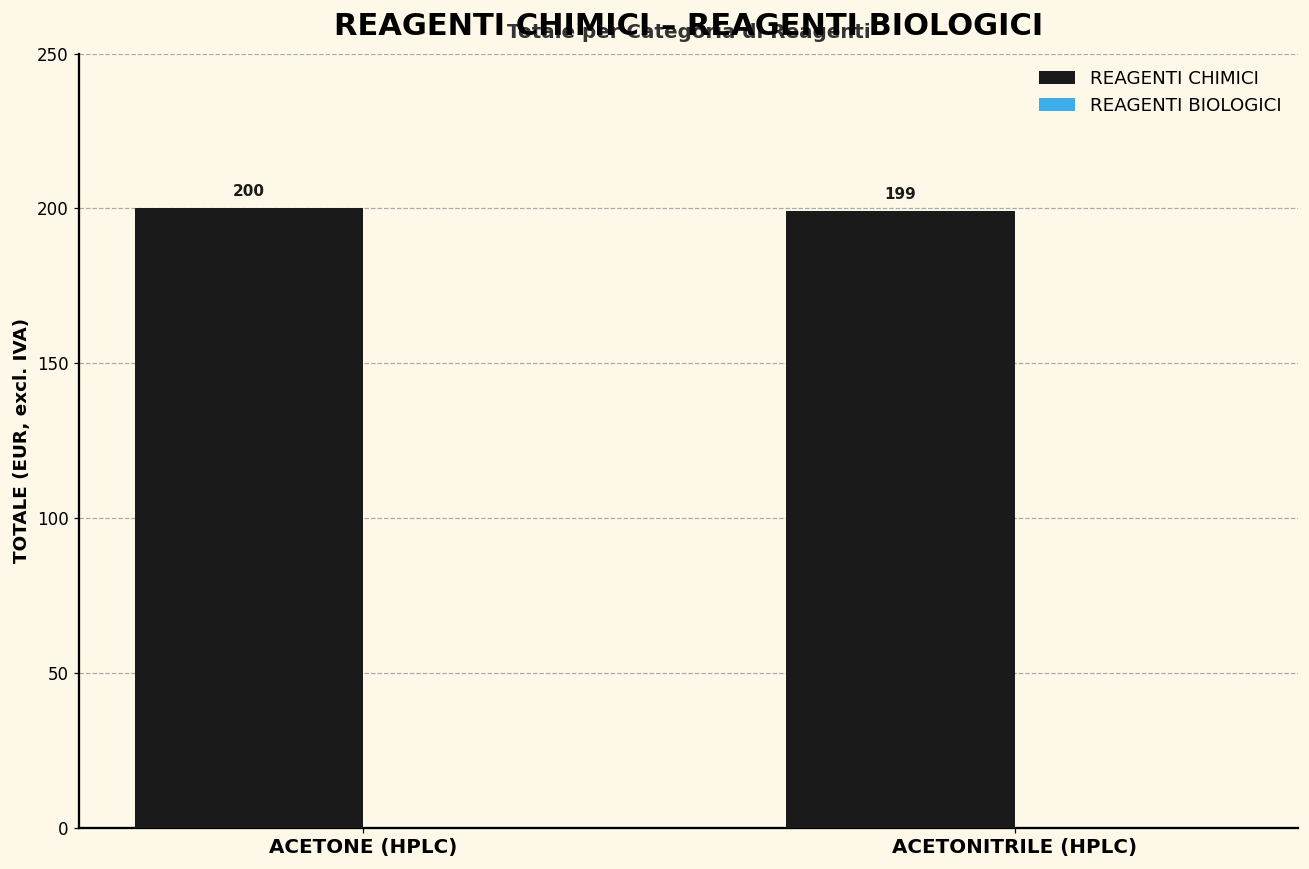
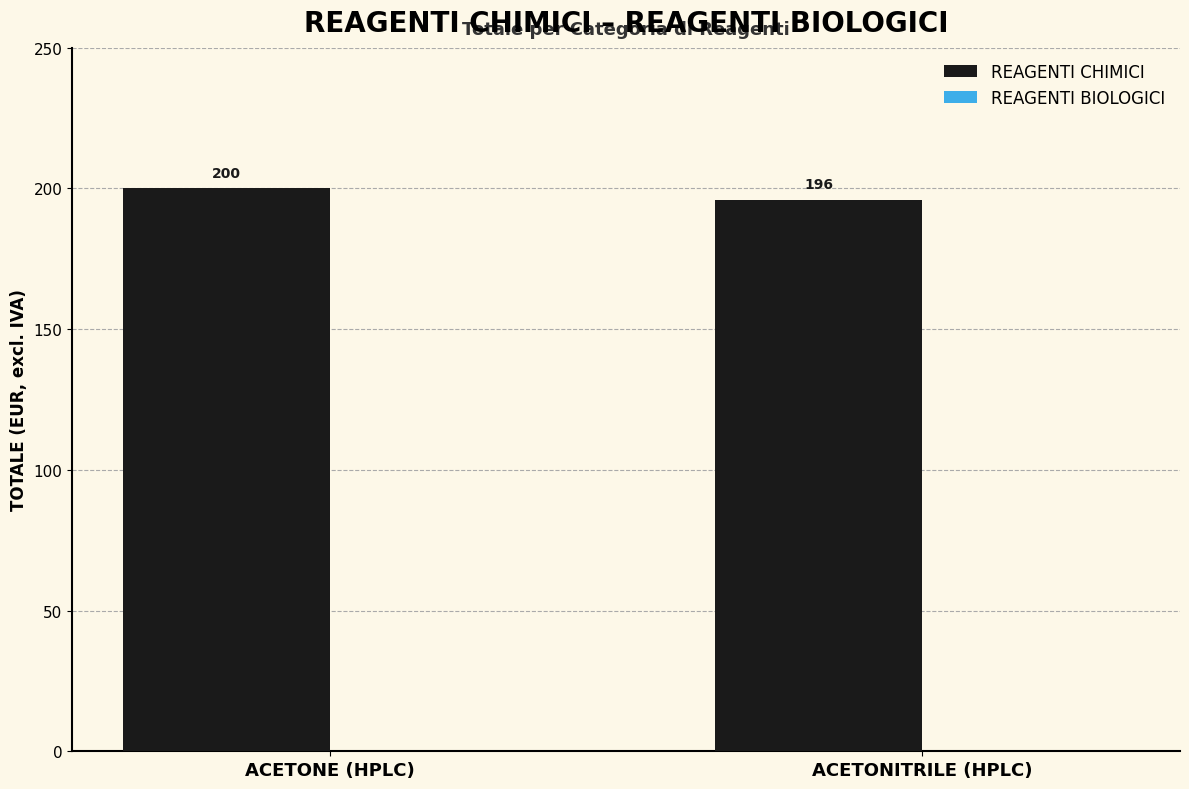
  {
    "REAGENTI CHIMICI": {
      "ACETONE (HPLC)": 200,
-     "ACETONITRILE (HPLC)": 199
+     "ACETONITRILE (HPLC)": 196
    },
    "REAGENTI BIOLOGICI": {
      "ACETONE (HPLC)": 0,
      "ACETONITRILE (HPLC)": 0
    }
  }
